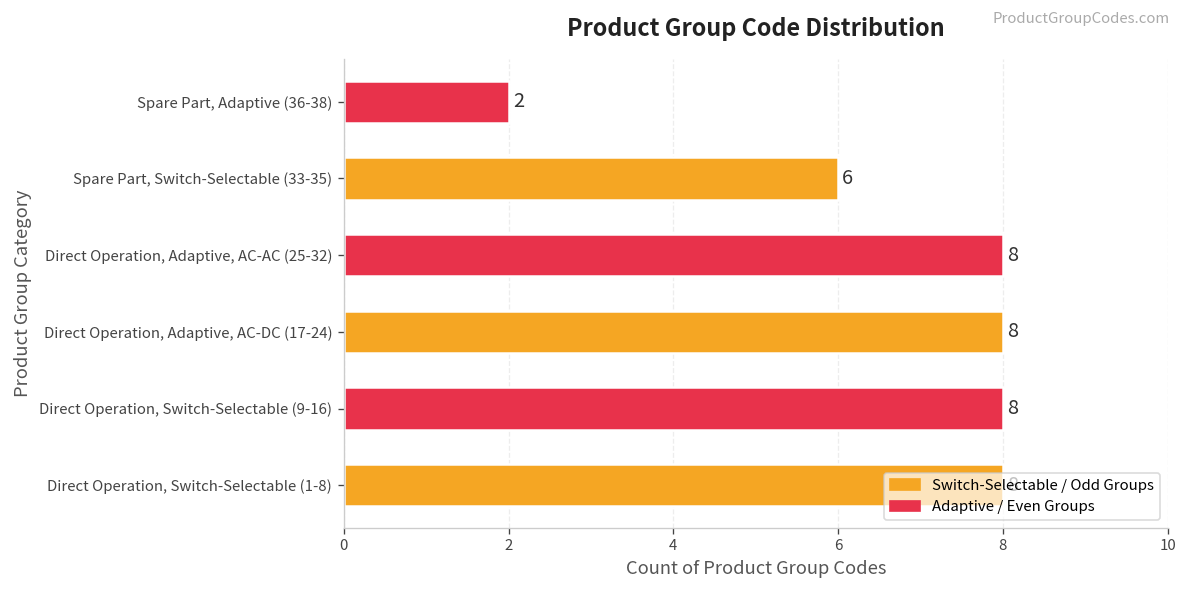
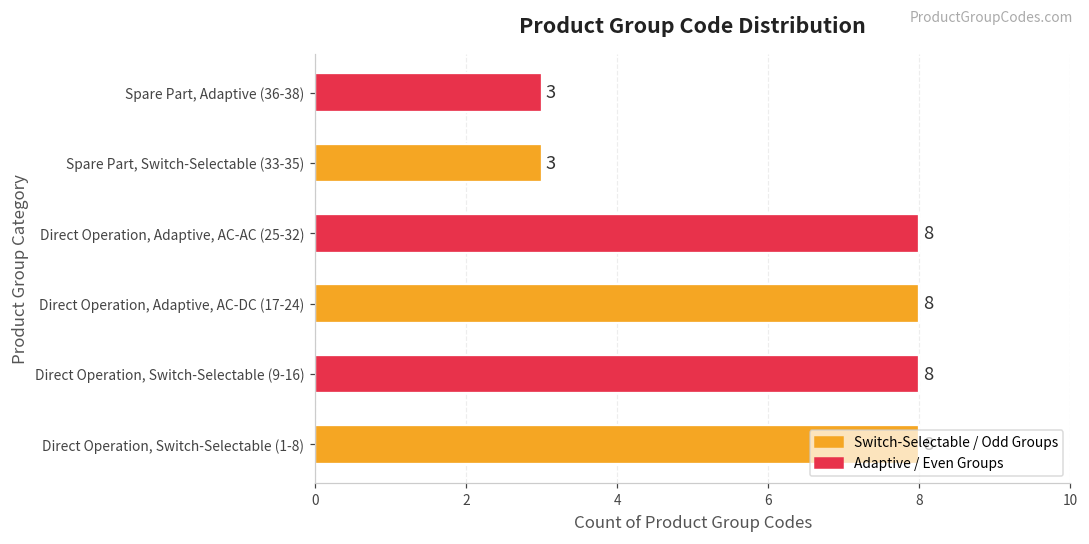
  {
-   "Spare Part, Adaptive (36-38)": 2,
-   "Spare Part, Switch-Selectable (33-35)": 6,
+   "Spare Part, Adaptive (36-38)": 3,
+   "Spare Part, Switch-Selectable (33-35)": 3,
    "Direct Operation, Adaptive, AC-AC (25-32)": 8,
    "Direct Operation, Adaptive, AC-DC (17-24)": 8,
    "Direct Operation, Switch-Selectable (9-16)": 8
  }
